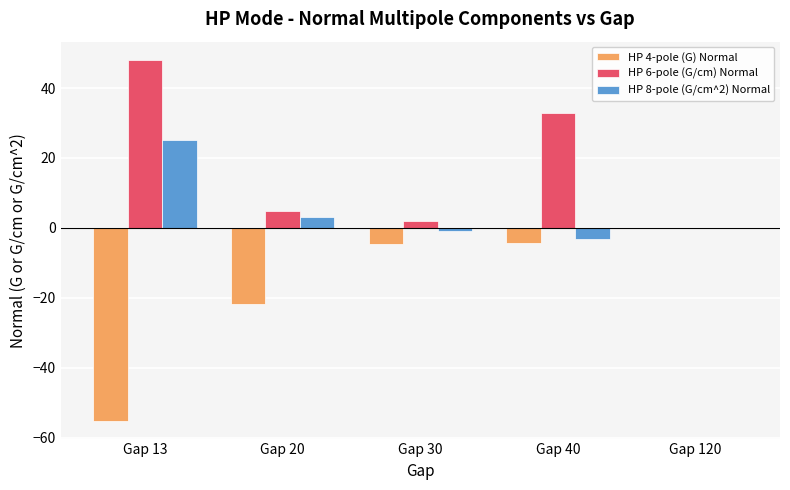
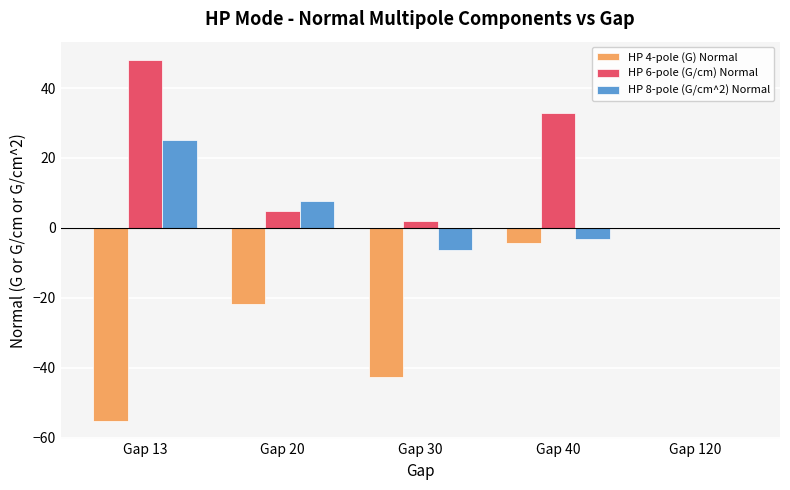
  {
    "HP 4-pole (G) Normal": {
      "Gap 13": -55,
      "Gap 20": -22,
-     "Gap 30": -5,
+     "Gap 30": -43,
      "Gap 40": -4,
      "Gap 120": 0
    },
    "HP 6-pole (G/cm) Normal": {
      "Gap 13": 48,
      "Gap 20": 5,
      "Gap 30": 2,
      "Gap 40": 33,
      "Gap 120": 0
    },
    "HP 8-pole (G/cm^2) Normal": {
      "Gap 13": 25,
-     "Gap 20": 3,
-     "Gap 30": -1,
+     "Gap 20": 8,
+     "Gap 30": -6,
      "Gap 40": -3,
      "Gap 120": 0
    }
  }
